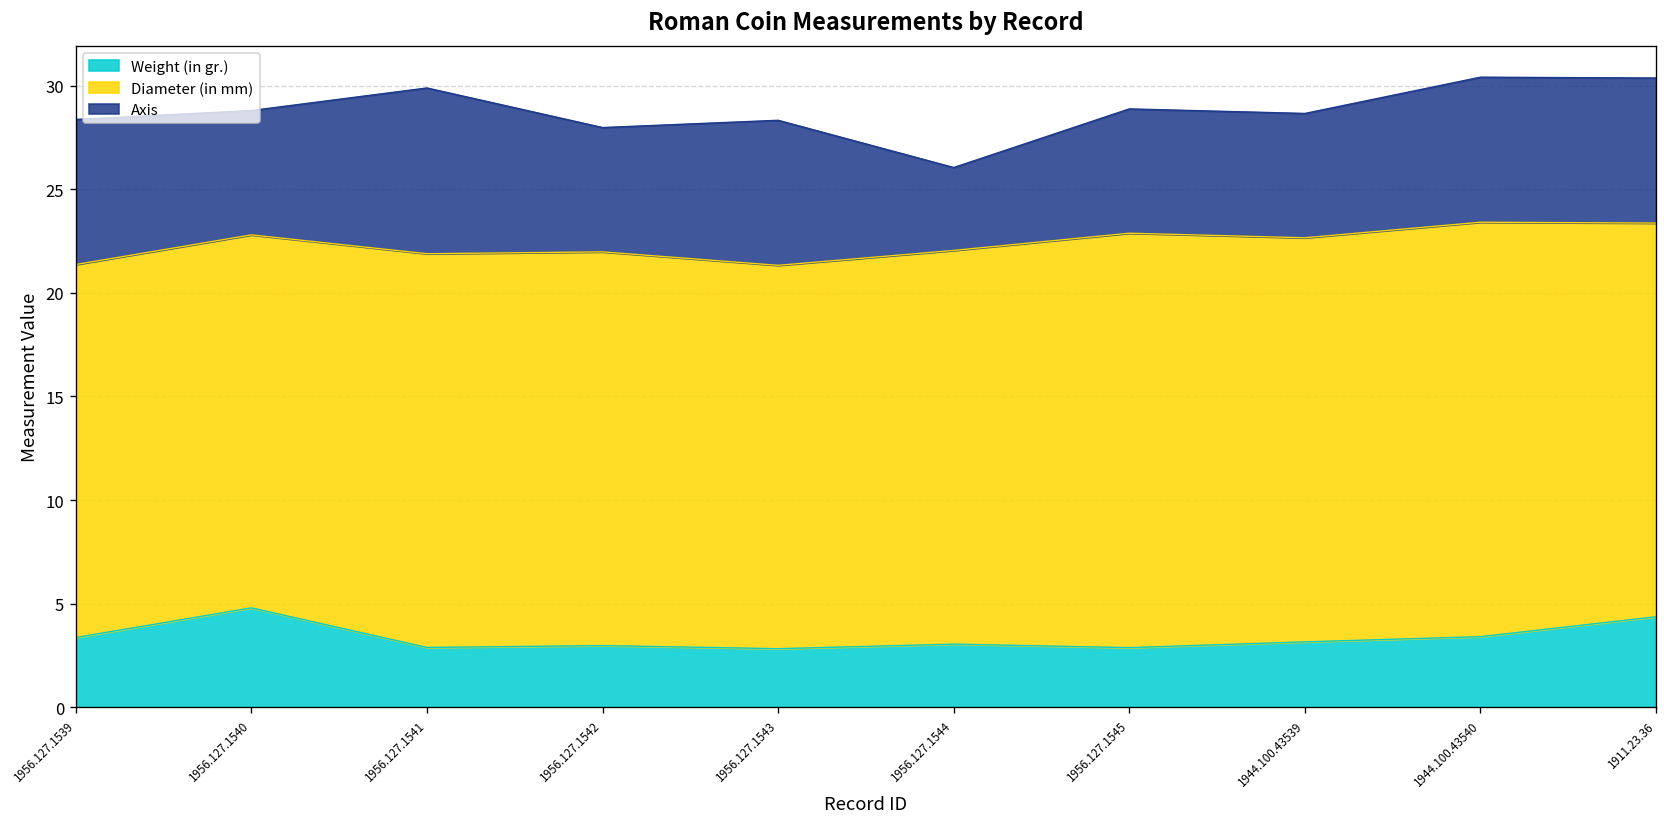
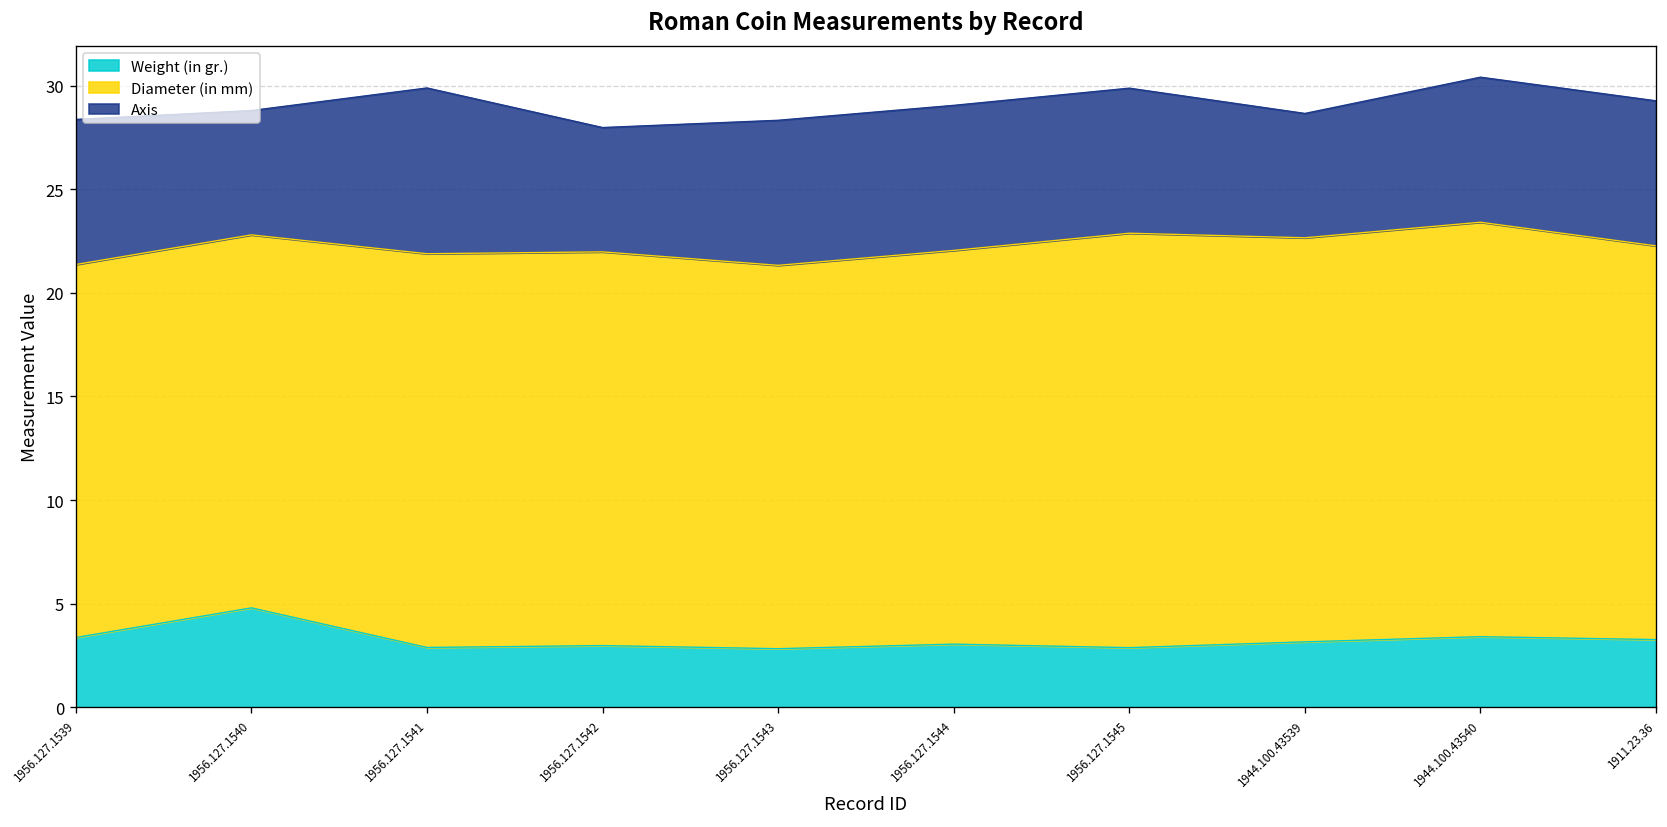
  {
    "Weight (in gr.)": {
      "1956.127.1539": 3.4,
      "1956.127.1540": 4.8,
      "1956.127.1541": 2.9,
      "1956.127.1542": 3.0,
      "1956.127.1543": 2.8,
      "1956.127.1544": 3.1,
      "1956.127.1545": 2.9,
      "1944.100.43539": 3.2,
      "1944.100.43540": 3.4,
-     "1911.23.36": 4.4
+     "1911.23.36": 3.3
    },
    "Diameter (in mm)": {
      "1956.127.1539": 18.0,
      "1956.127.1540": 18.0,
      "1956.127.1541": 19.0,
      "1956.127.1542": 19.0,
      "1956.127.1543": 18.5,
      "1956.127.1544": 19.0,
      "1956.127.1545": 20.0,
      "1944.100.43539": 19.5,
      "1944.100.43540": 20.0,
      "1911.23.36": 19.0
    },
    "Axis": {
      "1956.127.1539": 7,
      "1956.127.1541": 8,
      "1956.127.1542": 6,
      "1956.127.1543": 7,
-     "1956.127.1544": 4,
-     "1956.127.1545": 6,
+     "1956.127.1544": 7,
+     "1956.127.1545": 7,
      "1944.100.43539": 6,
      "1944.100.43540": 7,
      "1911.23.36": 7
    }
  }
